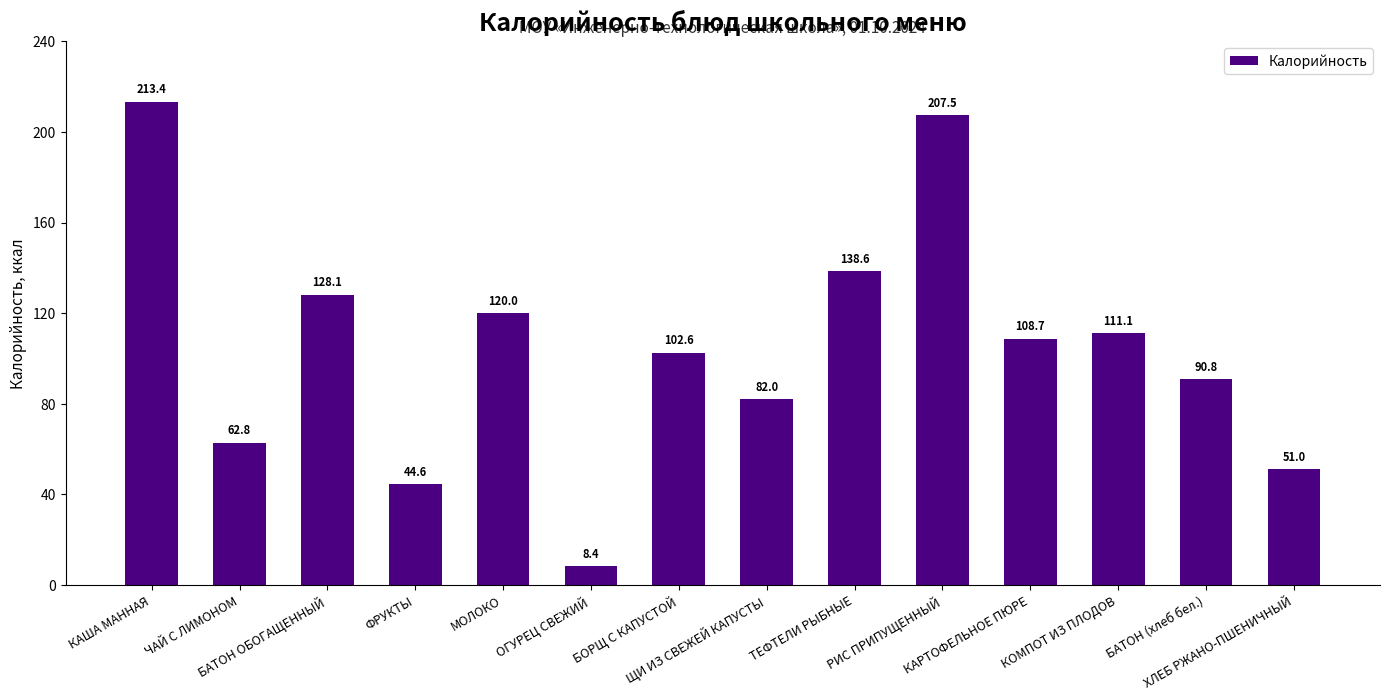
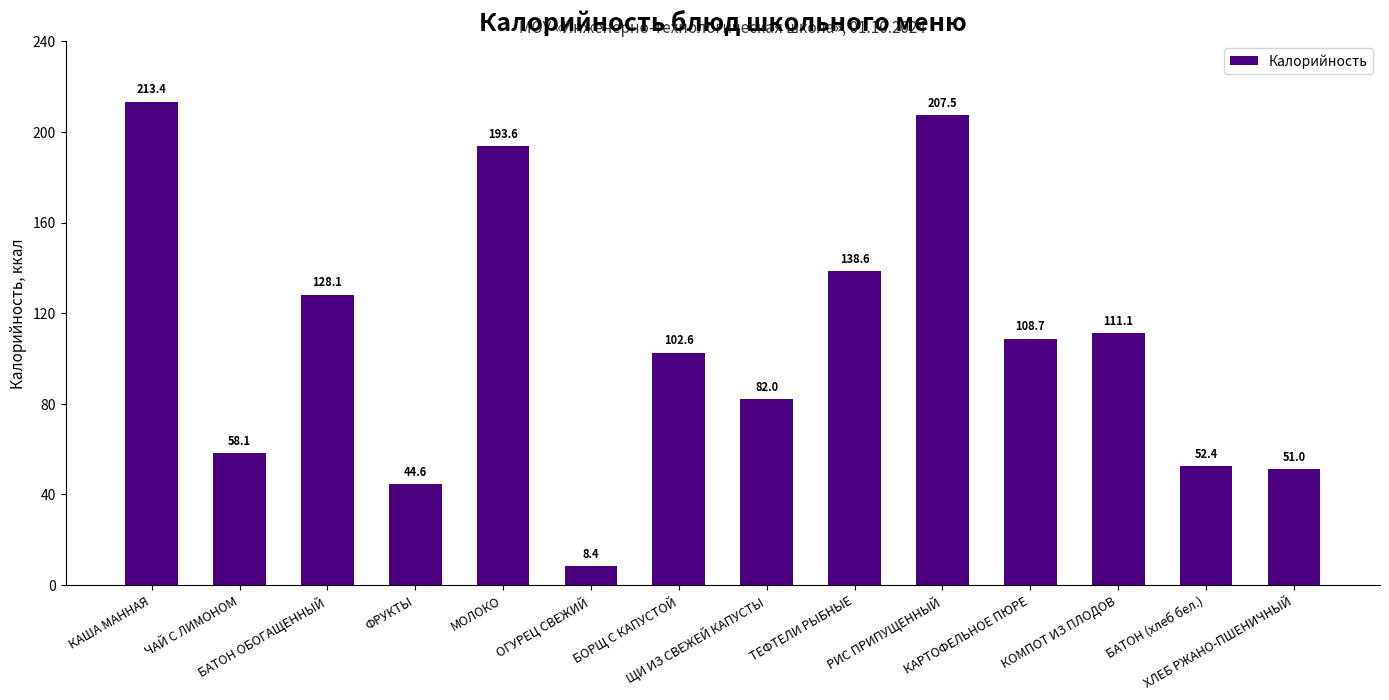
  {
    "КАША МАННАЯ": 213.4,
-   "ЧАЙ С ЛИМОНОМ": 62.8,
+   "ЧАЙ С ЛИМОНОМ": 58.1,
    "БАТОН ОБОГАЩЕННЫЙ": 128.1,
    "ФРУКТЫ": 44.6,
-   "МОЛОКО": 120.0,
+   "МОЛОКО": 193.6,
    "ОГУРЕЦ СВЕЖИЙ": 8.4,
    "БОРЩ С КАПУСТОЙ": 102.6,
    "ЩИ ИЗ СВЕЖЕЙ КАПУСТЫ": 82.0,
    "ТЕФТЕЛИ РЫБНЫЕ": 138.6,
    "РИС ПРИПУЩЕННЫЙ": 207.5,
    "КАРТОФЕЛЬНОЕ ПЮРЕ": 108.7,
    "КОМПОТ ИЗ ПЛОДОВ": 111.1,
-   "БАТОН (хлеб бел.)": 90.8,
+   "БАТОН (хлеб бел.)": 52.4,
    "ХЛЕБ РЖАНО-ПШЕНИЧНЫЙ": 51.0
  }
